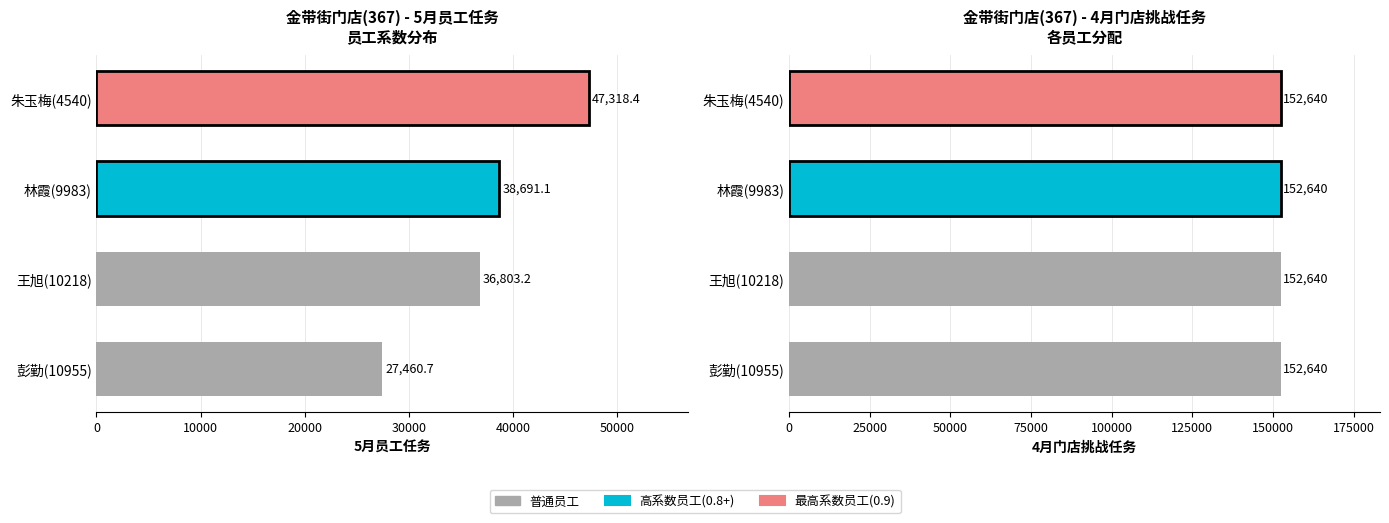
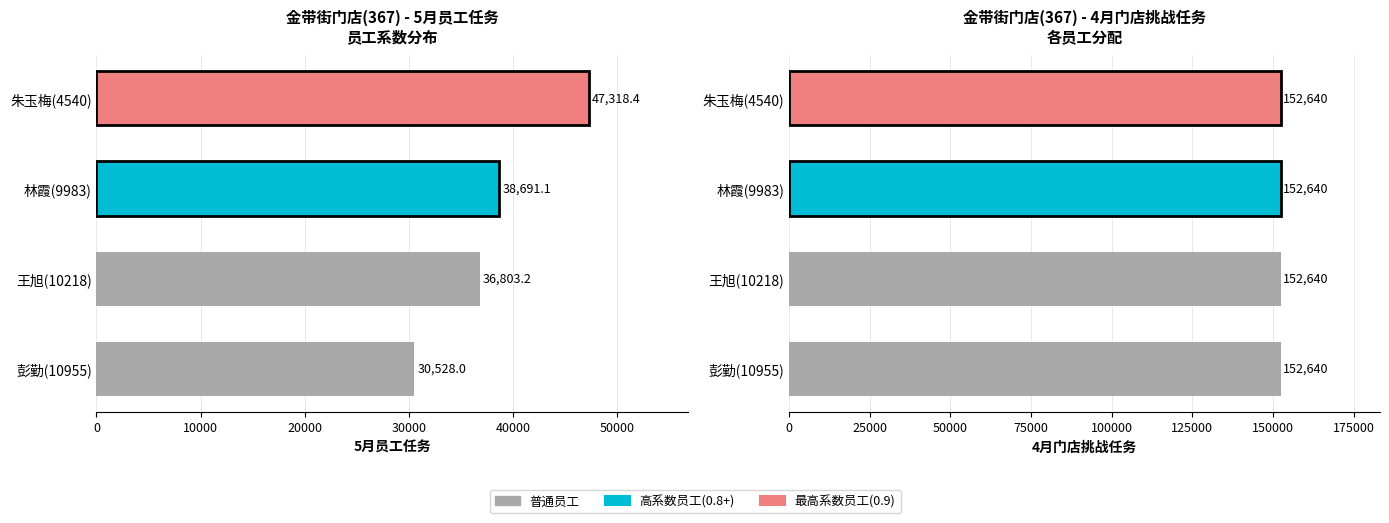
  {
    "金带街门店(367) - 5月员工任务 员工系数分布": {
      "朱玉梅(4540)": "47,318.4",
      "林霞(9983)": "38,691.1",
      "王旭(10218)": "36,803.2",
-     "彭勤(10955)": "27,460.7"
+     "彭勤(10955)": "30,528.0"
    },
    "金带街门店(367) - 4月门店挑战任务 各员工分配": {
      "朱玉梅(4540)": "152,640",
      "林霞(9983)": "152,640",
      "王旭(10218)": "152,640",
      "彭勤(10955)": "152,640"
    }
  }
